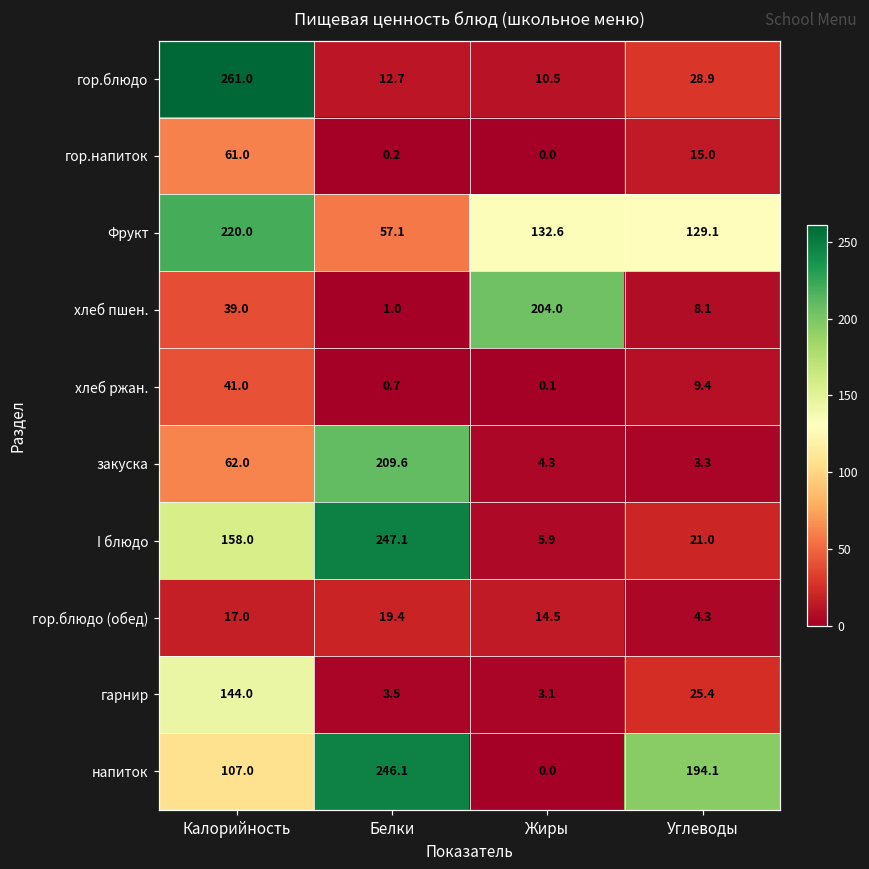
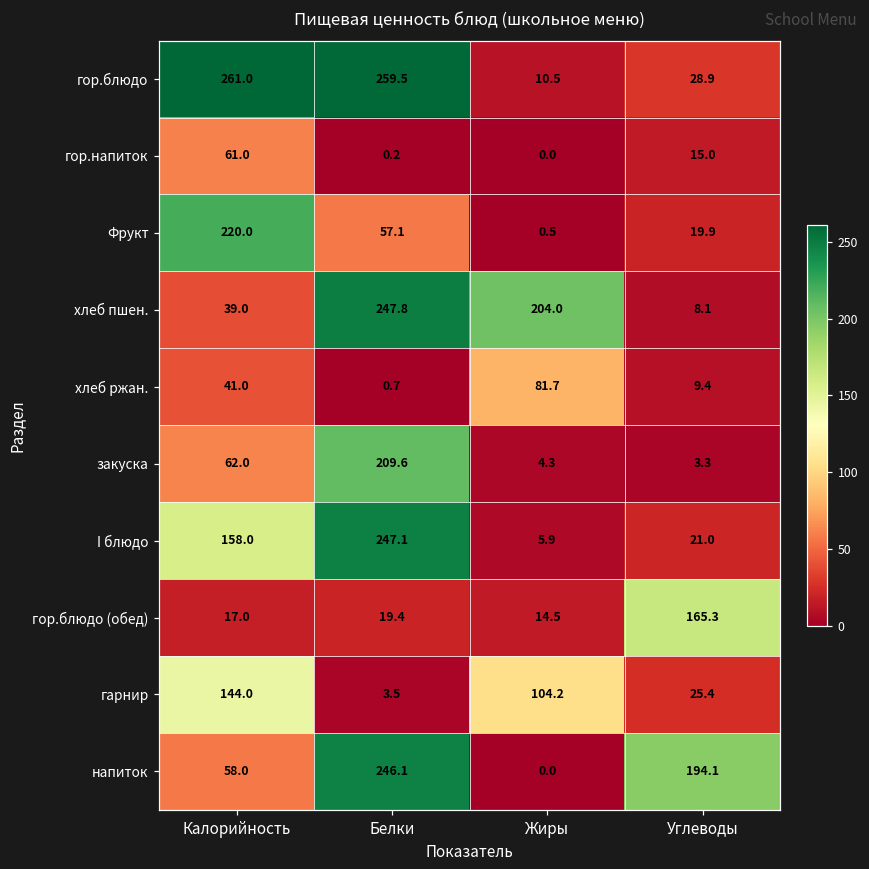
  {
    "гор.блюдо": {
      "Калорийность": 261.0,
-     "Белки": 12.7,
+     "Белки": 259.5,
      "Жиры": 10.5,
      "Углеводы": 28.9
    },
    "гор.напиток": {
      "Калорийность": 61.0,
      "Белки": 0.2,
      "Жиры": 0.0,
      "Углеводы": 15.0
    },
    "Фрукт": {
      "Калорийность": 220.0,
      "Белки": 57.1,
-     "Жиры": 132.6,
-     "Углеводы": 129.1
+     "Жиры": 0.5,
+     "Углеводы": 19.9
    },
    "хлеб пшен.": {
      "Калорийность": 39.0,
-     "Белки": 1.0,
+     "Белки": 247.8,
      "Жиры": 204.0,
      "Углеводы": 8.1
    },
    "хлеб ржан.": {
      "Калорийность": 41.0,
      "Белки": 0.7,
-     "Жиры": 0.1,
+     "Жиры": 81.7,
      "Углеводы": 9.4
    },
    "закуска": {
      "Калорийность": 62.0,
      "Белки": 209.6,
      "Жиры": 4.3,
      "Углеводы": 3.3
    },
    "I блюдо": {
      "Калорийность": 158.0,
      "Белки": 247.1,
      "Жиры": 5.9,
      "Углеводы": 21.0
    },
    "гор.блюдо (обед)": {
      "Калорийность": 17.0,
      "Белки": 19.4,
      "Жиры": 14.5,
-     "Углеводы": 4.3
+     "Углеводы": 165.3
    },
    "гарнир": {
      "Калорийность": 144.0,
      "Белки": 3.5,
-     "Жиры": 3.1,
+     "Жиры": 104.2,
      "Углеводы": 25.4
    },
    "напиток": {
-     "Калорийность": 107.0,
+     "Калорийность": 58.0,
      "Белки": 246.1,
      "Жиры": 0.0,
      "Углеводы": 194.1
    }
  }
